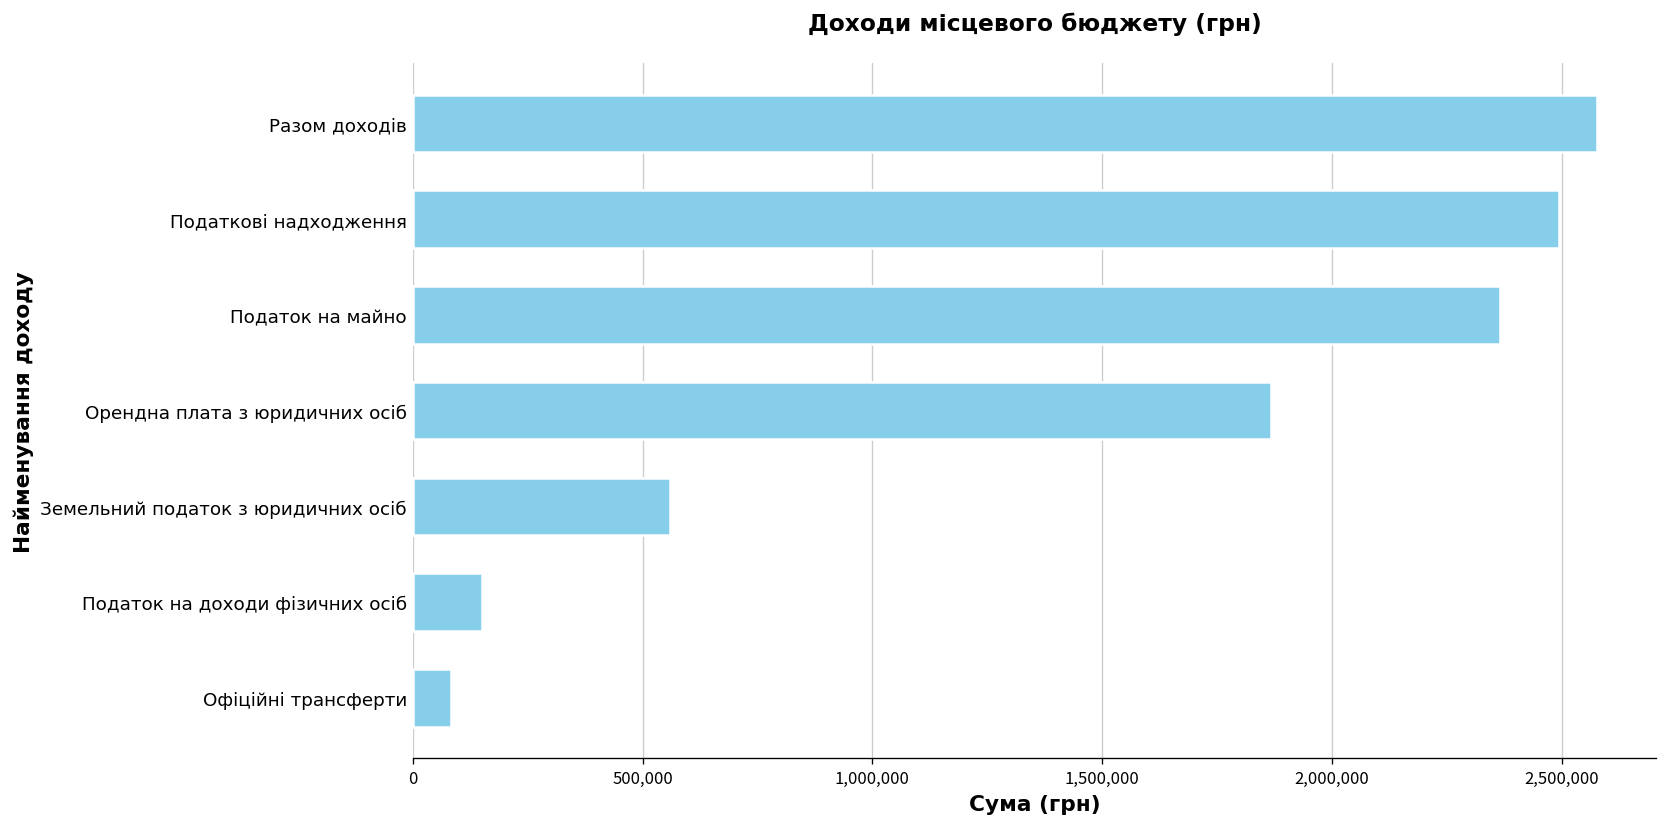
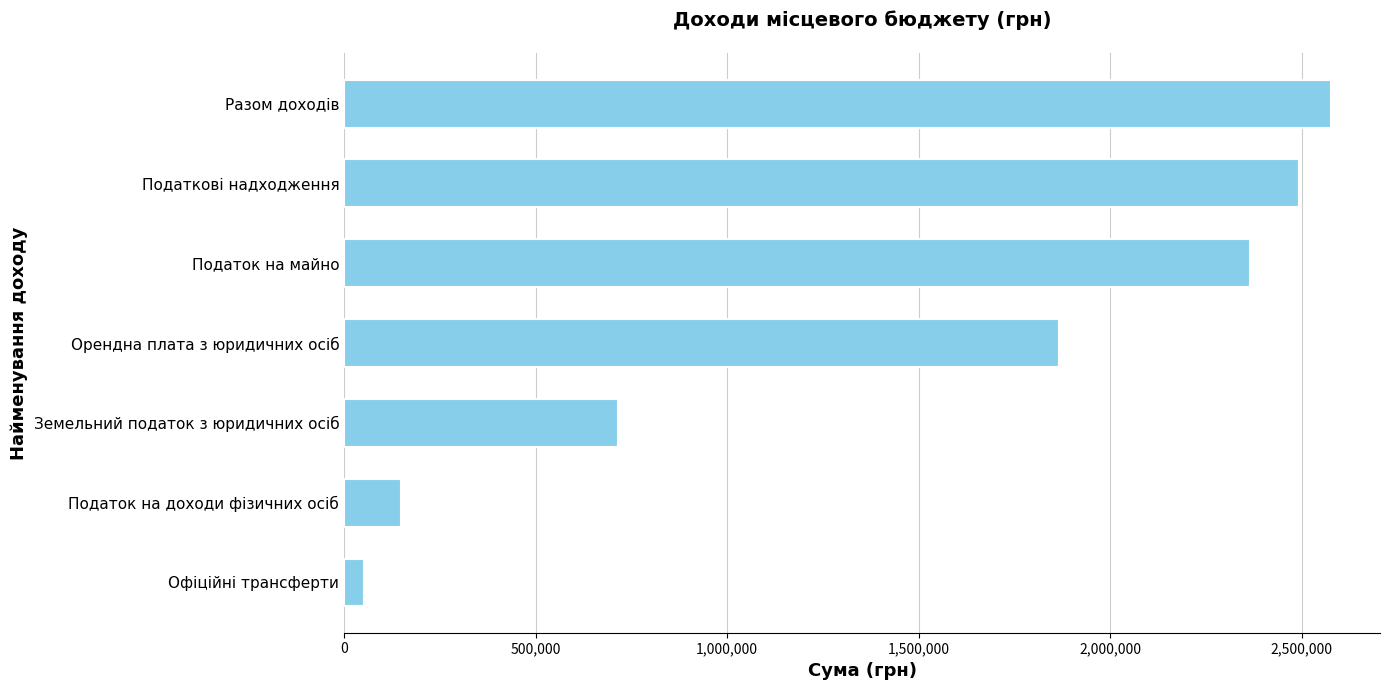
  {
    "Разом доходів": "2,580,000",
    "Податкові надходження": "2,490,000",
    "Податок на майно": "2,370,000",
    "Орендна плата з юридичних осіб": "1,870,000",
-   "Земельний податок з юридичних осіб": "560,000",
+   "Земельний податок з юридичних осіб": "720,000",
    "Податок на доходи фізичних осіб": "150,000",
-   "Офіційні трансферти": "80,000"
+   "Офіційні трансферти": "50,000"
  }
